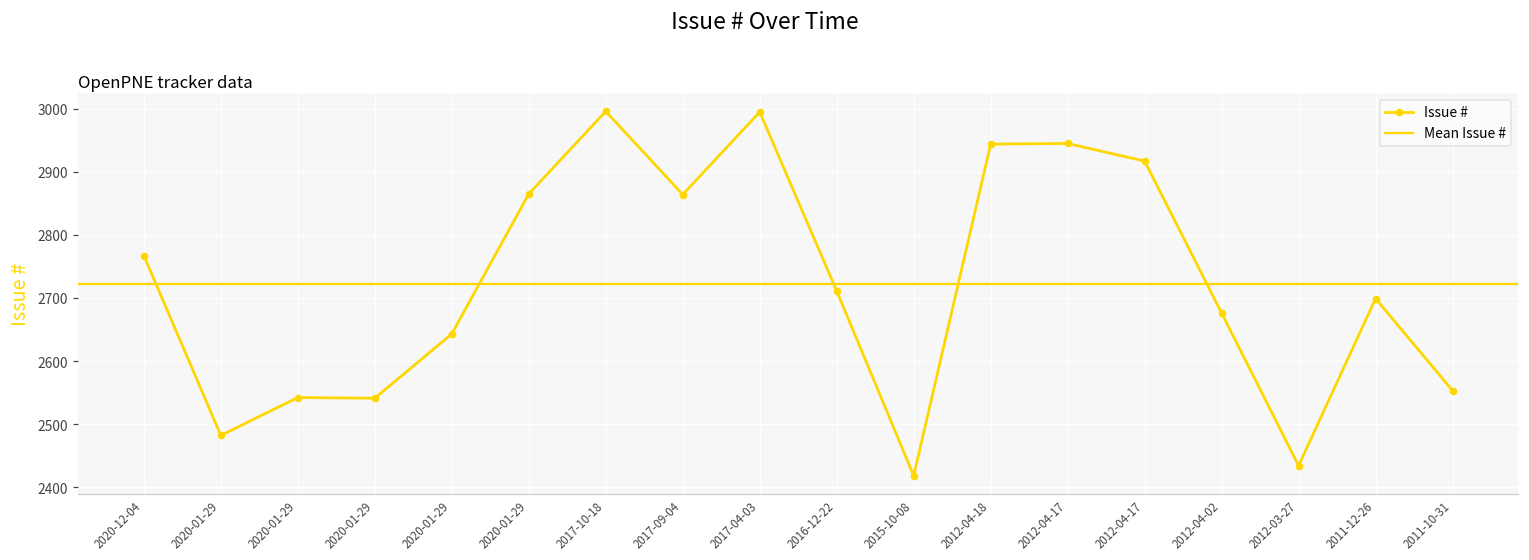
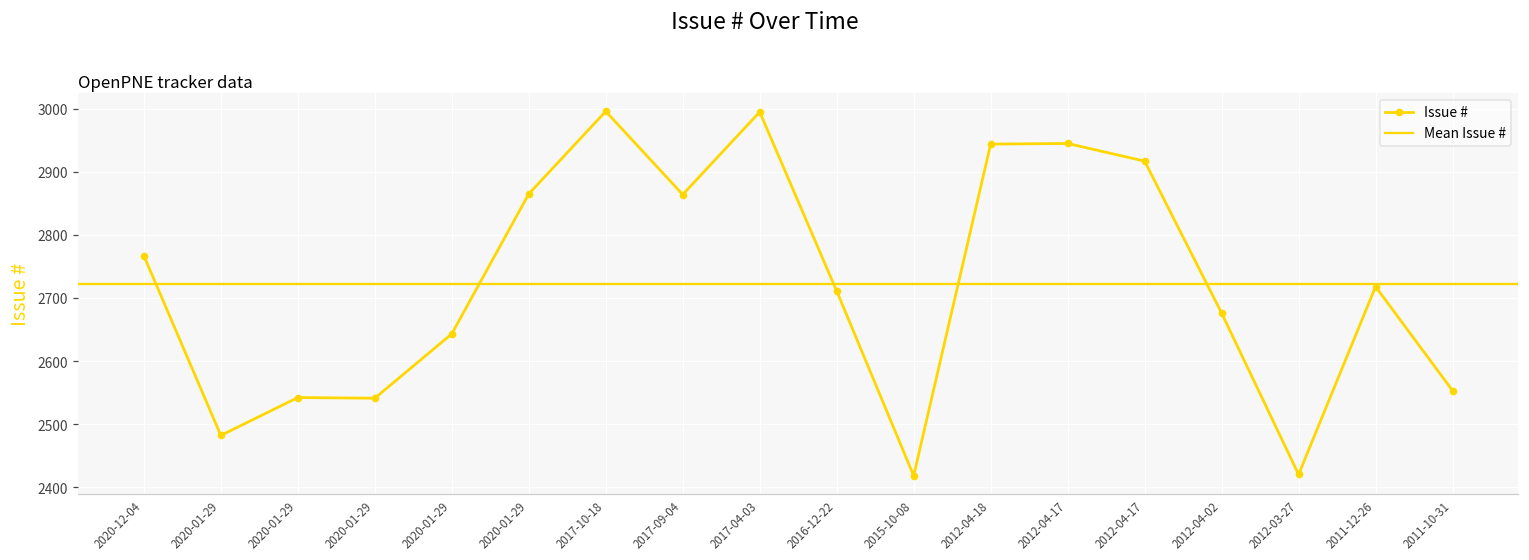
  {
    "2020-12-04": 2770,
    "2017-10-18": 3000,
    "2017-09-04": 2860,
    "2017-04-03": 3000,
    "2016-12-22": 2710,
    "2015-10-08": 2420,
    "2012-04-18": 2940,
    "2012-04-02": 2680,
-   "2012-03-27": 2430,
-   "2011-12-26": 2700,
+   "2012-03-27": 2420,
+   "2011-12-26": 2720,
    "2011-10-31": 2550
  }
